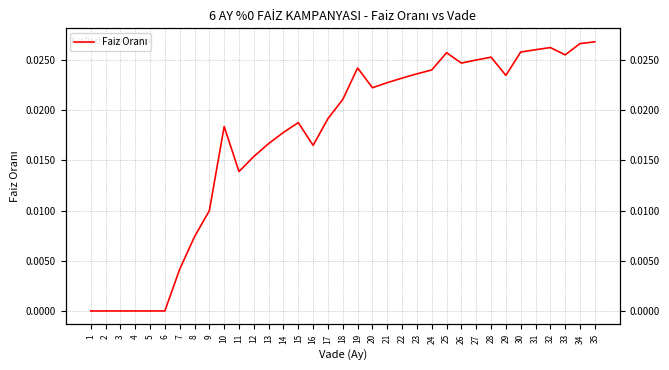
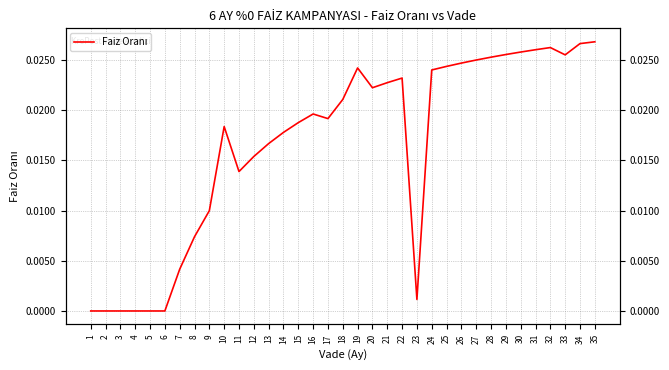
  {
    "1": 0.0000,
    "2": 0.0000,
    "3": 0.0000,
    "4": 0.0000,
    "5": 0.0000,
    "6": 0.0000,
    "7": 0.0042,
    "8": 0.0074,
    "9": 0.0100,
    "10": 0.0184,
    "11": 0.0139,
    "12": 0.0154,
    "13": 0.0167,
    "14": 0.0178,
    "15": 0.0188,
-   "16": 0.0165,
+   "16": 0.0196,
    "17": 0.0192,
    "18": 0.0211,
    "19": 0.0242,
    "20": 0.0222,
    "21": 0.0227,
    "22": 0.0232,
-   "23": 0.0236,
+   "23": 0.0011,
    "24": 0.0240,
-   "25": 0.0257,
+   "25": 0.0244,
    "26": 0.0247,
    "27": 0.0250,
    "28": 0.0253,
-   "29": 0.0235,
+   "29": 0.0256,
    "30": 0.0258,
    "31": 0.0260,
    "32": 0.0262,
    "33": 0.0255,
    "34": 0.0266,
    "35": 0.0268
  }
